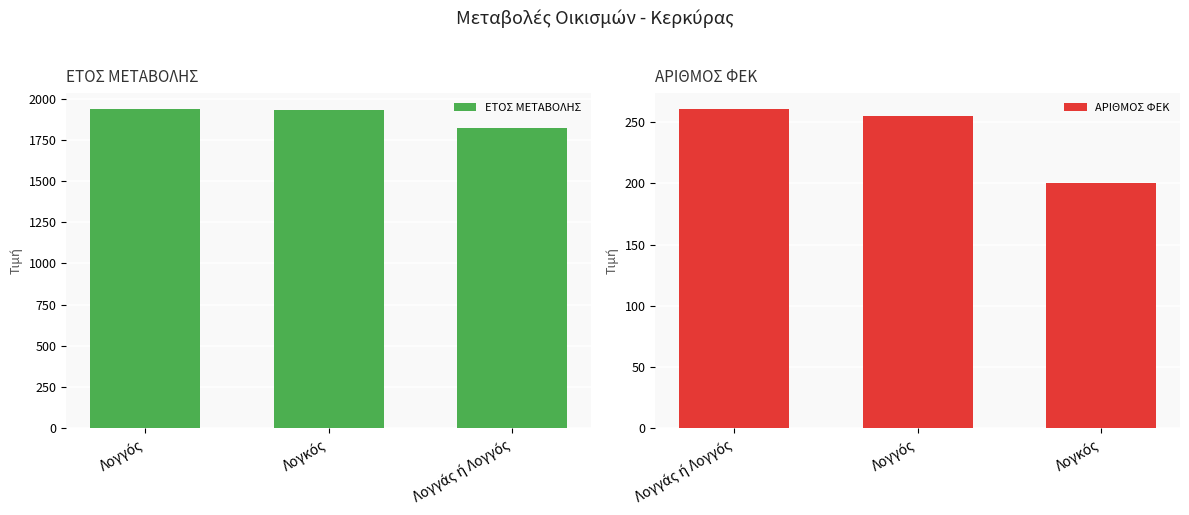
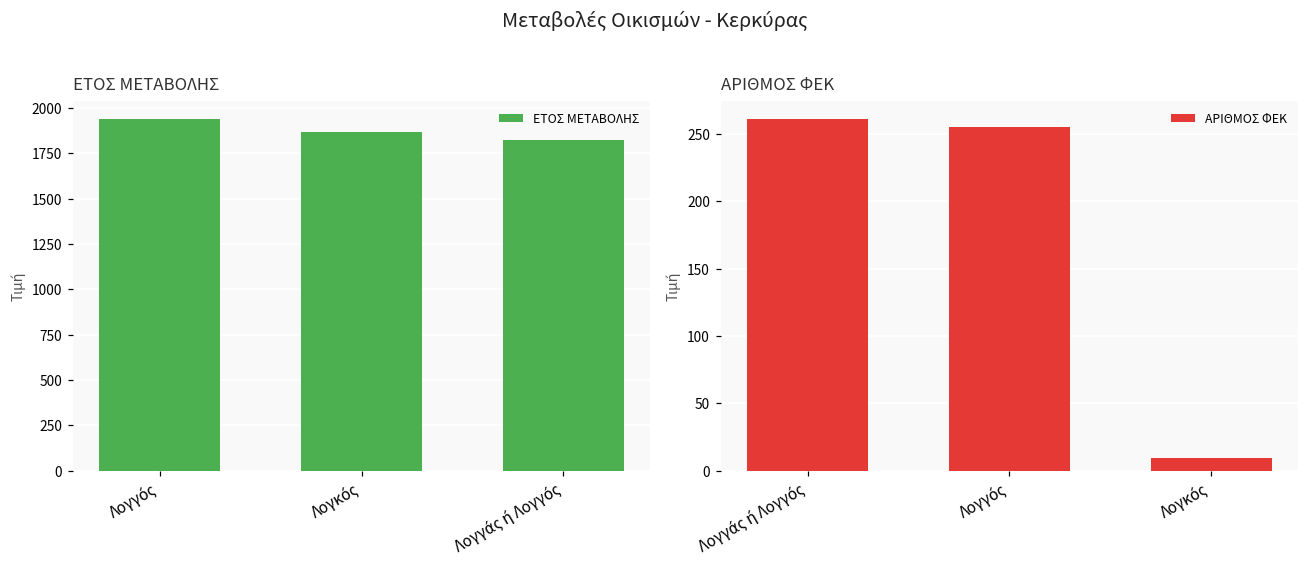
  {
    "ΕΤΟΣ ΜΕΤΑΒΟΛΗΣ": {
      "Λογγός": 1940,
-     "Λογκός": 1930,
+     "Λογκός": 1870,
      "Λογγάς ή Λογγός": 1820
    },
    "ΑΡΙΘΜΟΣ ΦΕΚ": {
      "Λογγάς ή Λογγός": 261,
      "Λογγός": 255,
-     "Λογκός": 200
+     "Λογκός": 9
    }
  }
